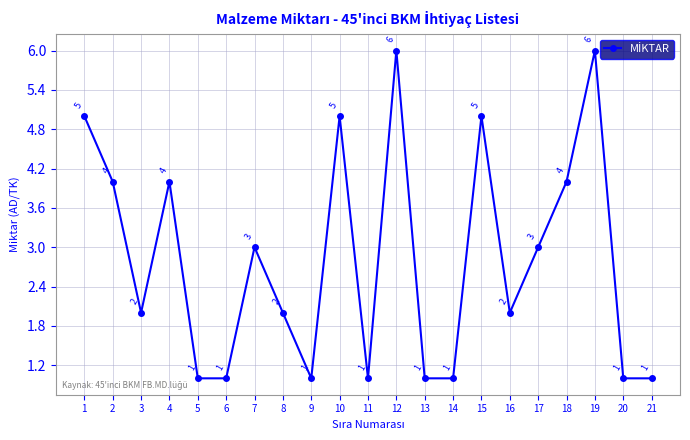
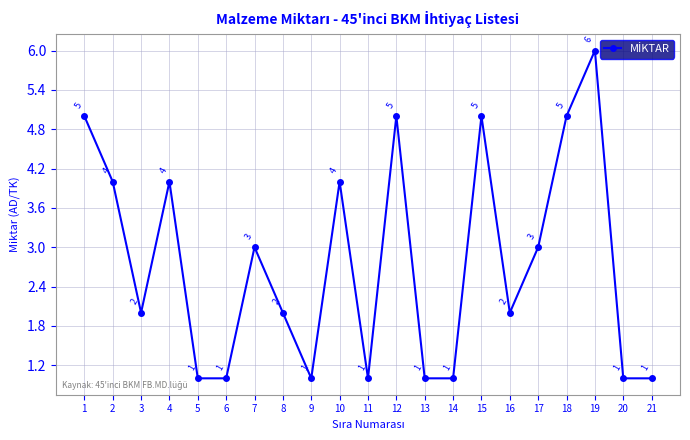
  {
    "1": 5,
    "2": 4,
    "3": 2,
    "4": 4,
    "5": 1,
    "6": 1,
    "7": 3,
    "8": 2,
    "9": 1,
-   "10": 5,
+   "10": 4,
    "11": 1,
-   "12": 6,
+   "12": 5,
    "13": 1,
    "14": 1,
    "15": 5,
    "16": 2,
    "17": 3,
-   "18": 4,
+   "18": 5,
    "19": 6,
    "20": 1,
    "21": 1
  }
